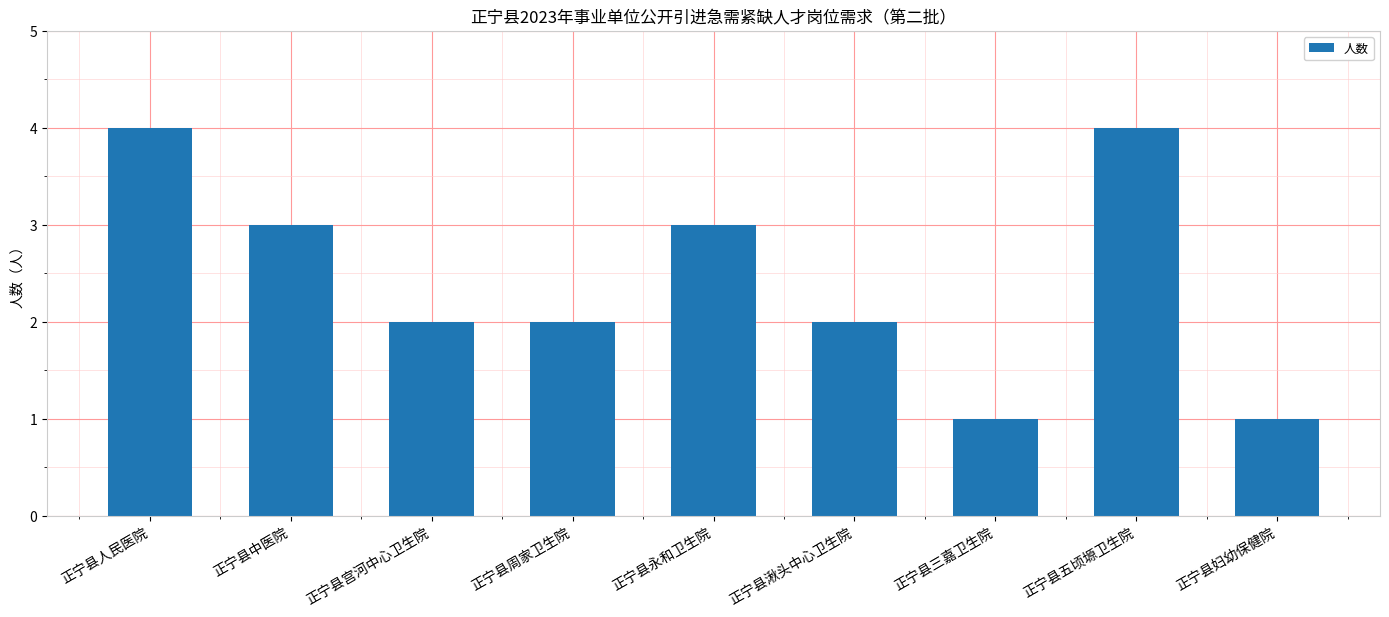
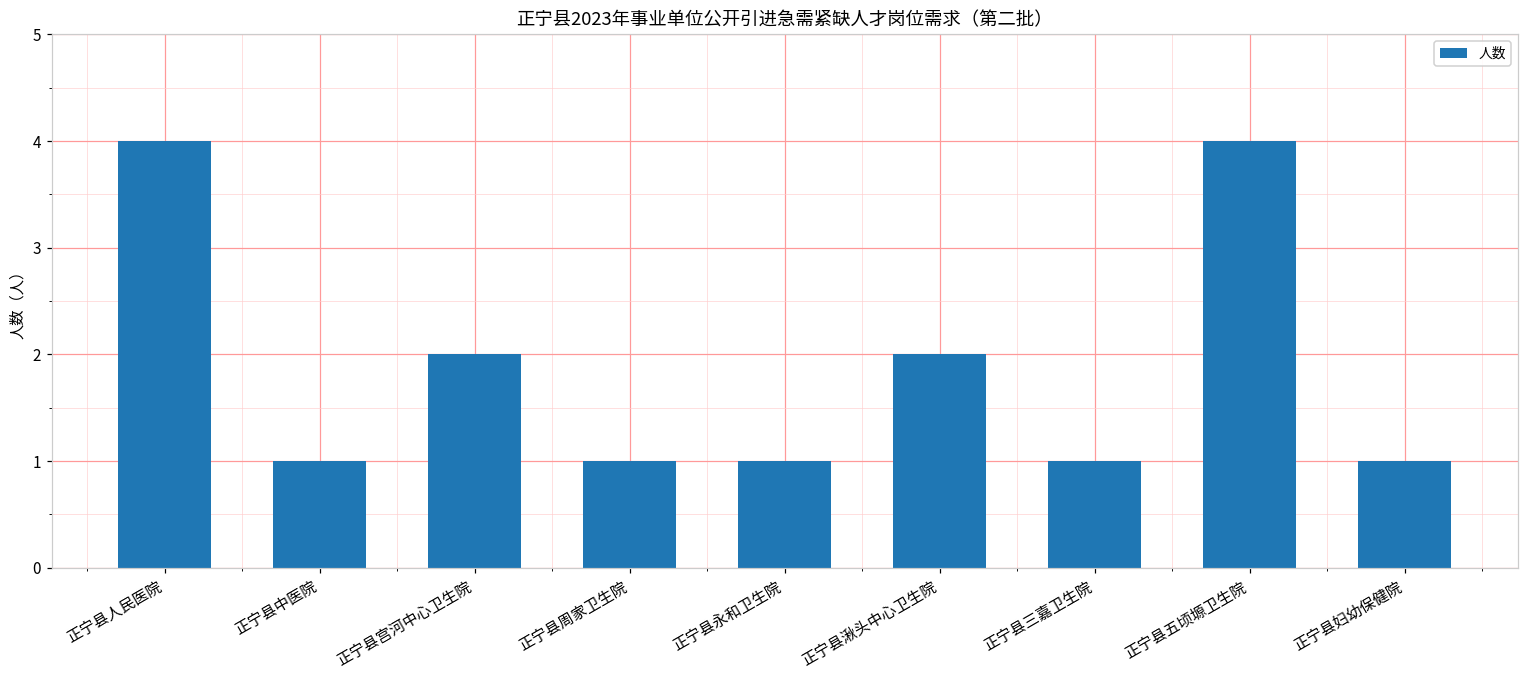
  {
    "正宁县人民医院": 4,
-   "正宁县中医院": 3,
+   "正宁县中医院": 1,
    "正宁县宫河中心卫生院": 2,
-   "正宁县周家卫生院": 2,
-   "正宁县永和卫生院": 3,
+   "正宁县周家卫生院": 1,
+   "正宁县永和卫生院": 1,
    "正宁县湫头中心卫生院": 2,
    "正宁县三嘉卫生院": 1,
    "正宁县五顷塬卫生院": 4,
    "正宁县妇幼保健院": 1
  }
